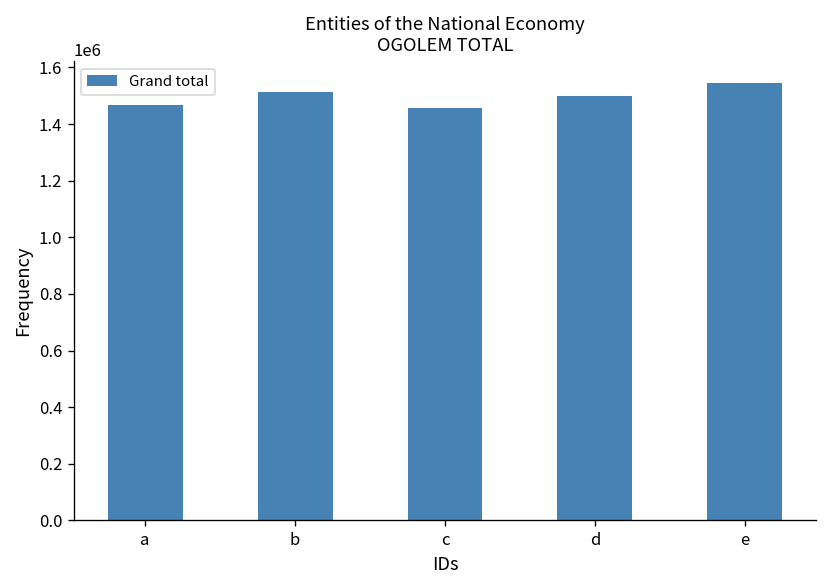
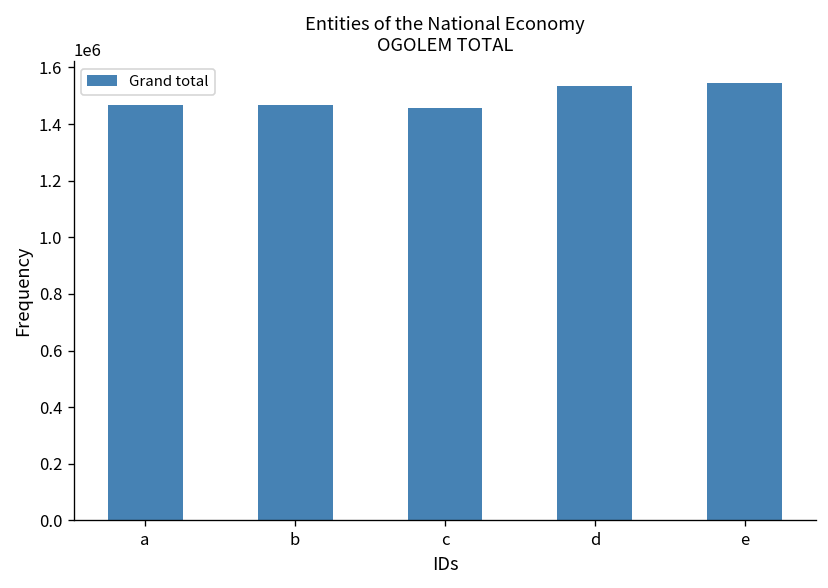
  {
    "a": 1470000,
-   "b": 1510000,
+   "b": 1470000,
    "c": 1460000,
-   "d": 1500000,
+   "d": 1530000,
    "e": 1540000
  }
